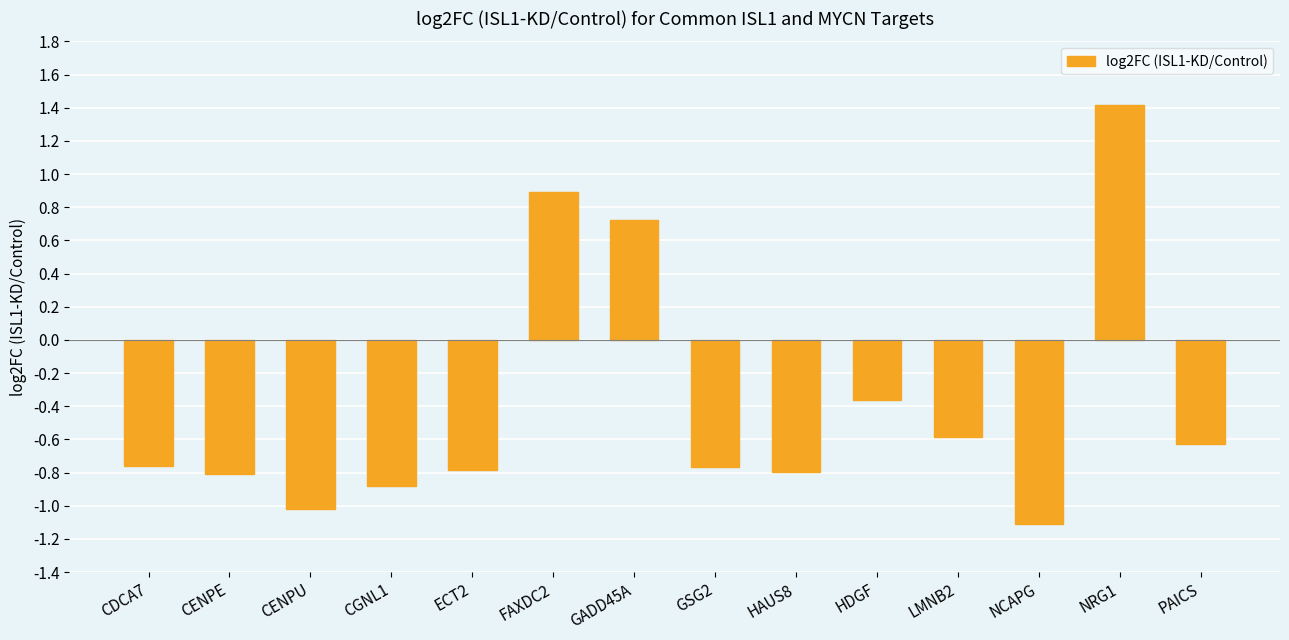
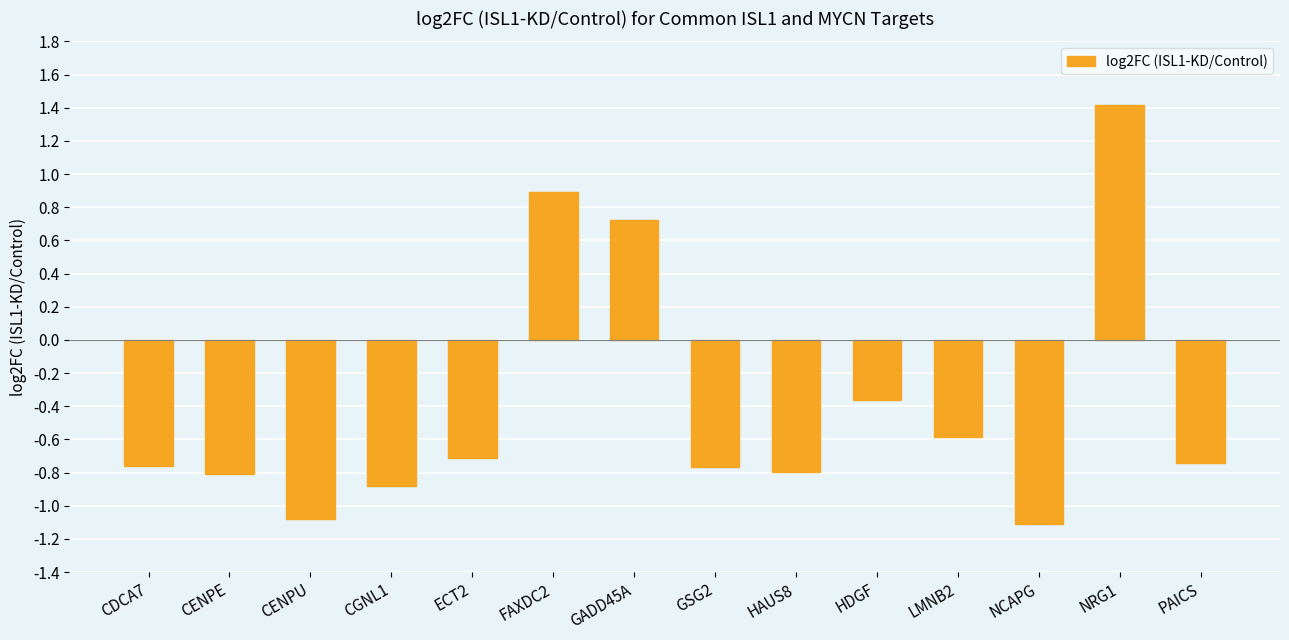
  {
    "CDCA7": -0.76,
    "CENPE": -0.81,
-   "CENPU": -1.02,
+   "CENPU": -1.08,
    "CGNL1": -0.88,
-   "ECT2": -0.78,
+   "ECT2": -0.71,
    "FAXDC2": 0.89,
    "GADD45A": 0.72,
    "GSG2": -0.77,
    "HAUS8": -0.80,
    "HDGF": -0.36,
    "LMNB2": -0.59,
    "NCAPG": -1.11,
    "NRG1": 1.42,
-   "PAICS": -0.63
+   "PAICS": -0.74
  }
